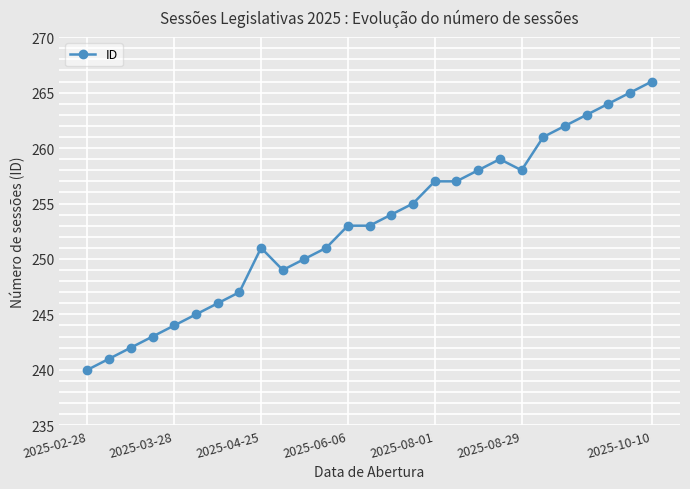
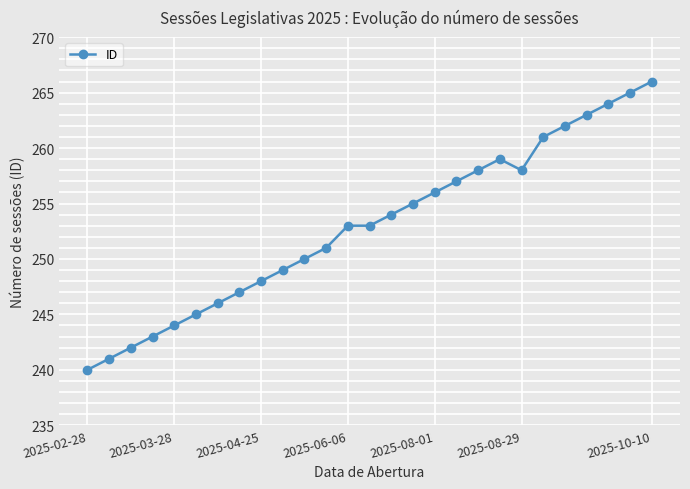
  {
    "2025-02-28": 240,
-   "2025-04-25": 251,
+   "2025-04-25": 248,
    "2025-06-06": 253,
-   "2025-08-01": 257,
+   "2025-08-01": 256,
    "2025-08-29": 258,
    "2025-10-10": 266
  }
